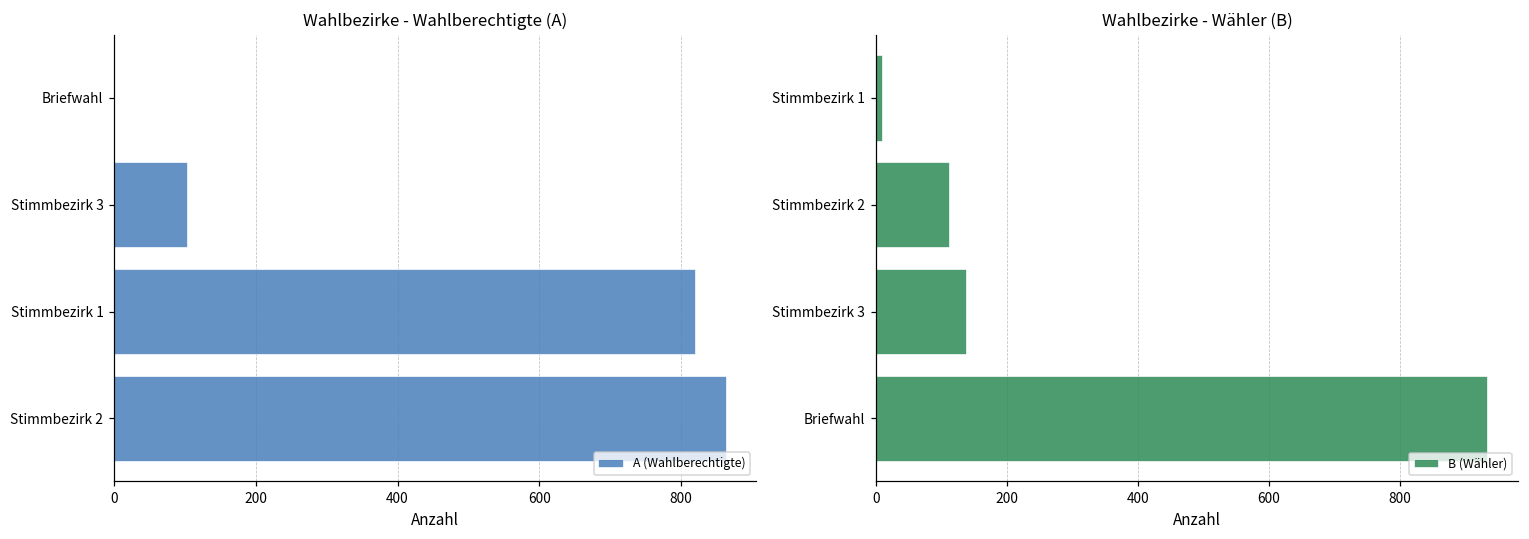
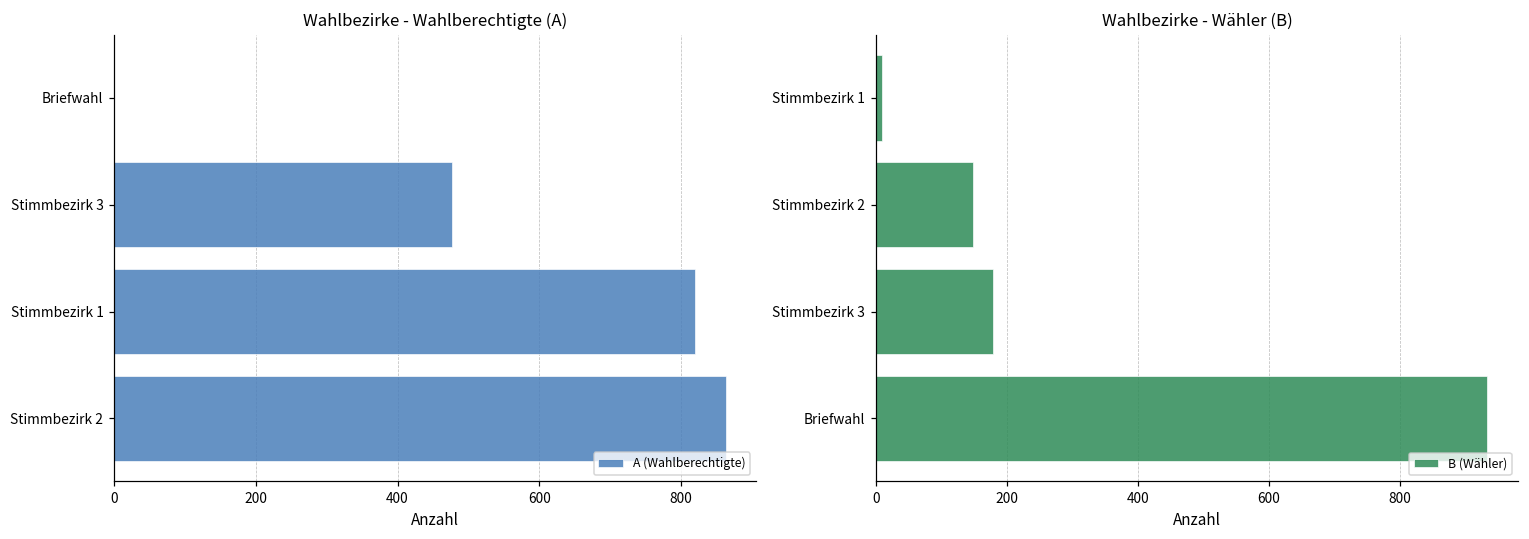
  {
    "Wahlbezirke - Wahlberechtigte (A)": {
      "Briefwahl": 0,
-     "Stimmbezirk 3": 100,
+     "Stimmbezirk 3": 480,
      "Stimmbezirk 1": 820,
      "Stimmbezirk 2": 860
    },
    "Wahlbezirke - Wähler (B)": {
      "Stimmbezirk 1": 10,
-     "Stimmbezirk 2": 110,
-     "Stimmbezirk 3": 140,
+     "Stimmbezirk 2": 150,
+     "Stimmbezirk 3": 180,
      "Briefwahl": 930
    }
  }
